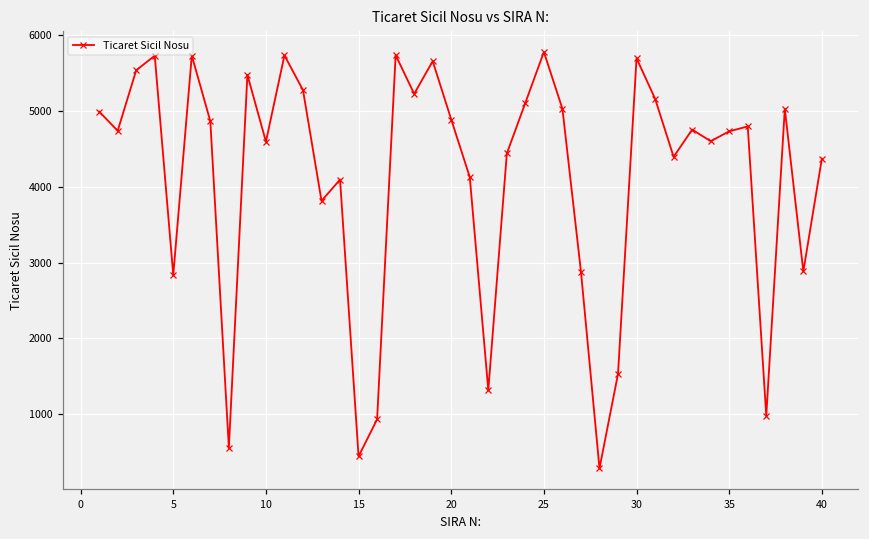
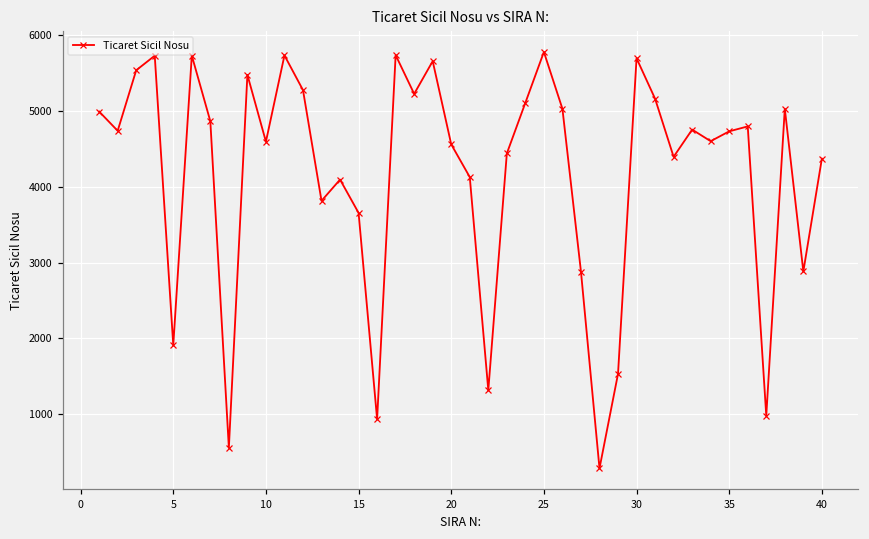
  {
-   "5": 2800,
+   "5": 1900,
    "10": 4600,
-   "15": 400,
-   "20": 4900,
+   "15": 3700,
+   "20": 4600,
    "25": 5800,
    "30": 5700,
    "35": 4700,
    "40": 4400
  }
